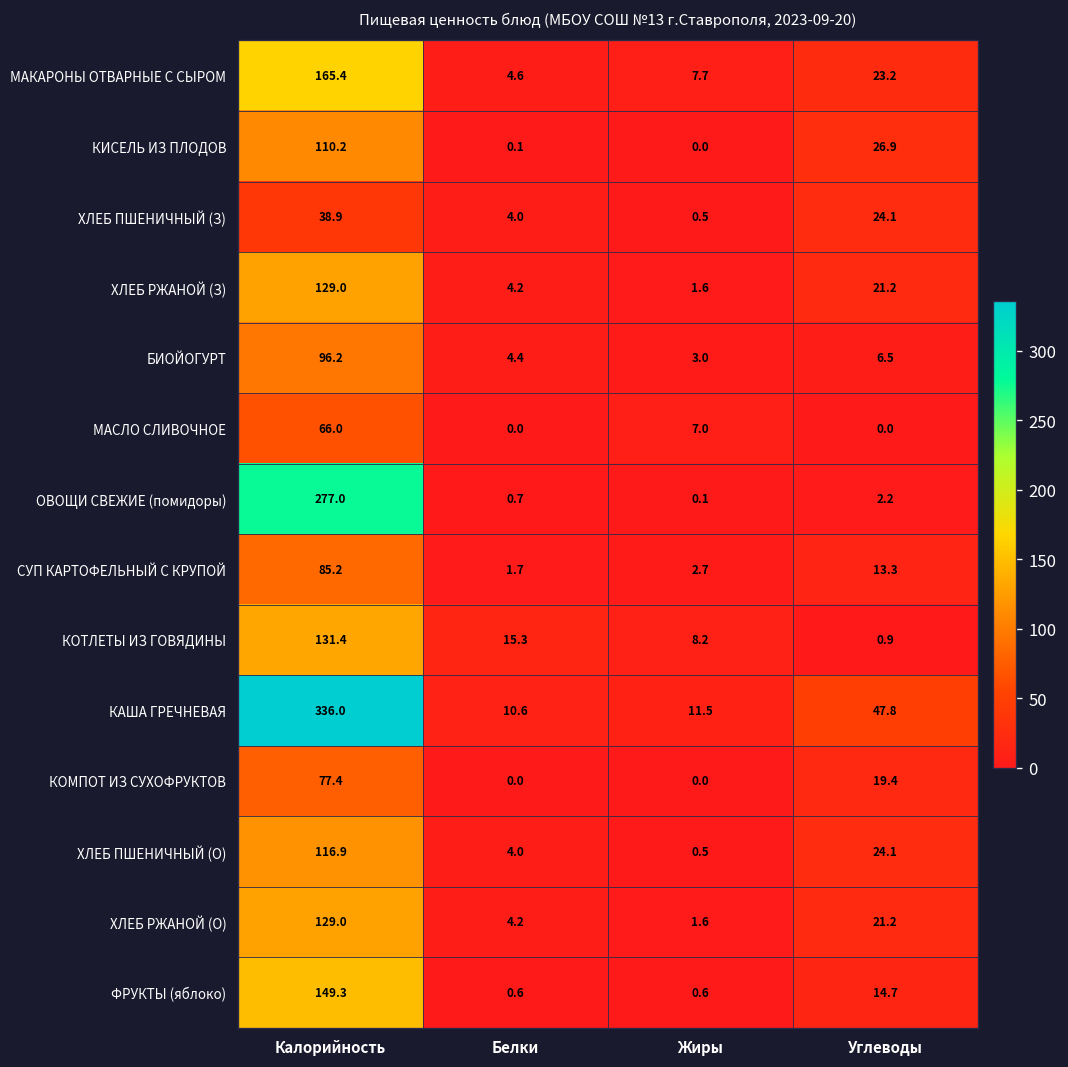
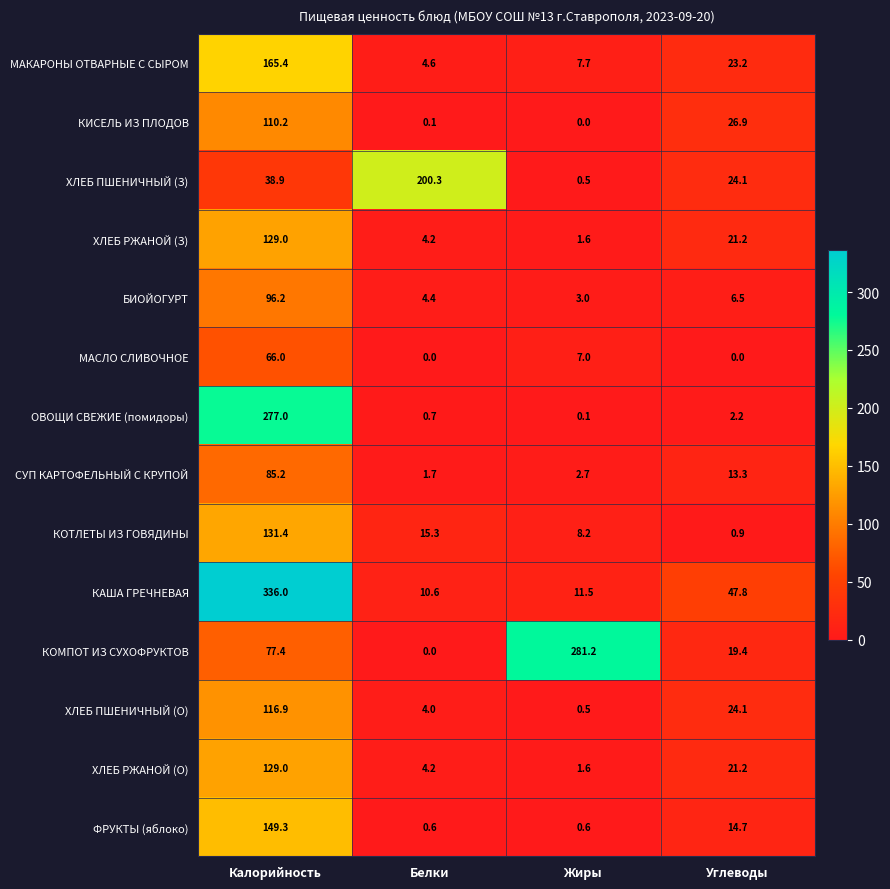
  {
    "МАКАРОНЫ ОТВАРНЫЕ С СЫРОМ": {
      "Калорийность": 165.4,
      "Белки": 4.6,
      "Жиры": 7.7,
      "Углеводы": 23.2
    },
    "КИСЕЛЬ ИЗ ПЛОДОВ": {
      "Калорийность": 110.2,
      "Белки": 0.1,
      "Жиры": 0.0,
      "Углеводы": 26.9
    },
    "ХЛЕБ ПШЕНИЧНЫЙ (З)": {
      "Калорийность": 38.9,
-     "Белки": 4.0,
+     "Белки": 200.3,
      "Жиры": 0.5,
      "Углеводы": 24.1
    },
    "ХЛЕБ РЖАНОЙ (З)": {
      "Калорийность": 129.0,
      "Белки": 4.2,
      "Жиры": 1.6,
      "Углеводы": 21.2
    },
    "БИОЙОГУРТ": {
      "Калорийность": 96.2,
      "Белки": 4.4,
      "Жиры": 3.0,
      "Углеводы": 6.5
    },
    "МАСЛО СЛИВОЧНОЕ": {
      "Калорийность": 66.0,
      "Белки": 0.0,
      "Жиры": 7.0,
      "Углеводы": 0.0
    },
    "ОВОЩИ СВЕЖИЕ (помидоры)": {
      "Калорийность": 277.0,
      "Белки": 0.7,
      "Жиры": 0.1,
      "Углеводы": 2.2
    },
    "СУП КАРТОФЕЛЬНЫЙ С КРУПОЙ": {
      "Калорийность": 85.2,
      "Белки": 1.7,
      "Жиры": 2.7,
      "Углеводы": 13.3
    },
    "КОТЛЕТЫ ИЗ ГОВЯДИНЫ": {
      "Калорийность": 131.4,
      "Белки": 15.3,
      "Жиры": 8.2,
      "Углеводы": 0.9
    },
    "КАША ГРЕЧНЕВАЯ": {
      "Калорийность": 336.0,
      "Белки": 10.6,
      "Жиры": 11.5,
      "Углеводы": 47.8
    },
    "КОМПОТ ИЗ СУХОФРУКТОВ": {
      "Калорийность": 77.4,
      "Белки": 0.0,
-     "Жиры": 0.0,
+     "Жиры": 281.2,
      "Углеводы": 19.4
    },
    "ХЛЕБ ПШЕНИЧНЫЙ (О)": {
      "Калорийность": 116.9,
      "Белки": 4.0,
      "Жиры": 0.5,
      "Углеводы": 24.1
    },
    "ХЛЕБ РЖАНОЙ (О)": {
      "Калорийность": 129.0,
      "Белки": 4.2,
      "Жиры": 1.6,
      "Углеводы": 21.2
    },
    "ФРУКТЫ (яблоко)": {
      "Калорийность": 149.3,
      "Белки": 0.6,
      "Жиры": 0.6,
      "Углеводы": 14.7
    }
  }
